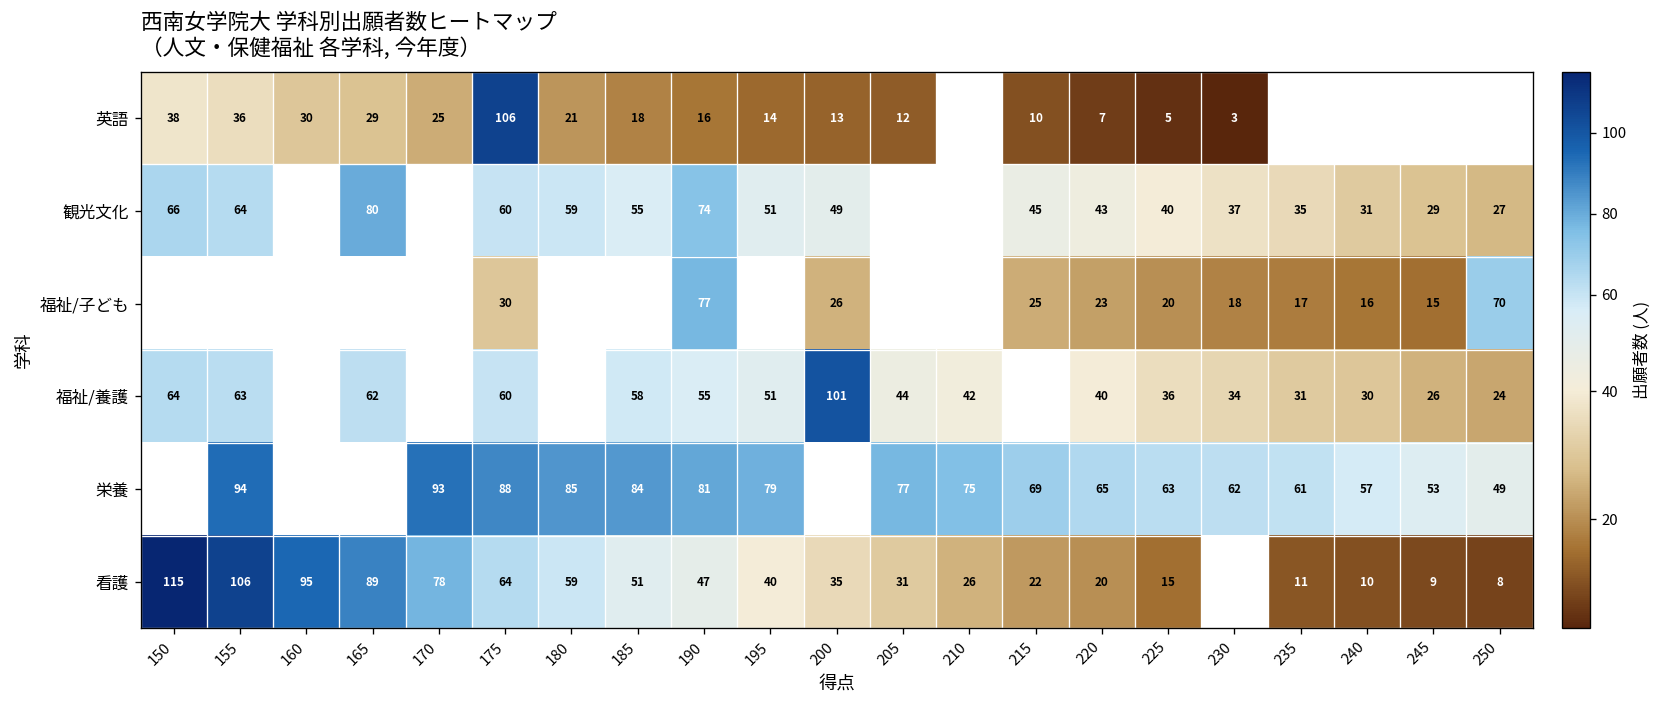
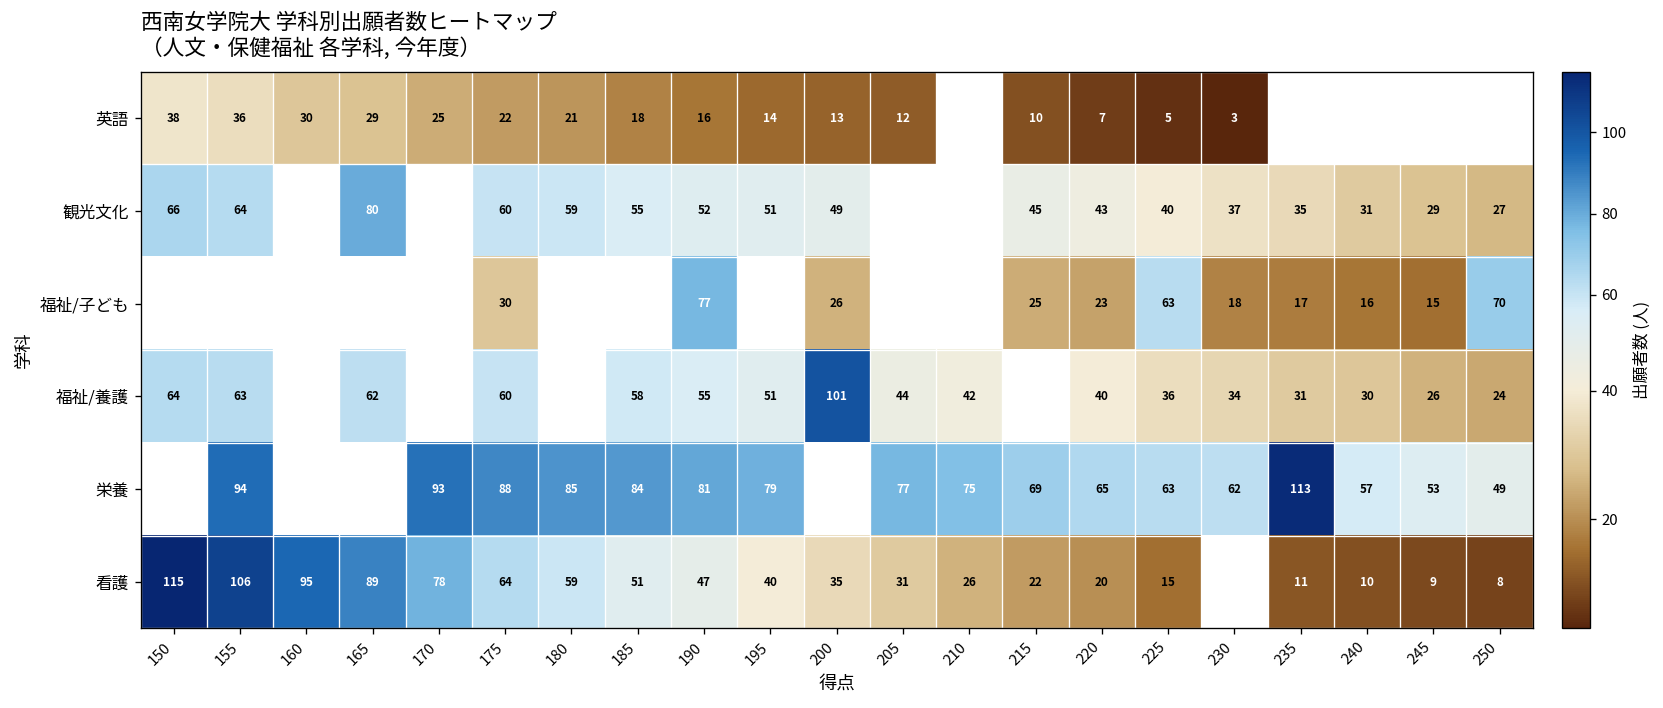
  {
    "英語": {
      "150": 38,
      "155": 36,
      "160": 30,
      "165": 29,
      "170": 25,
-     "175": 106,
+     "175": 22,
      "180": 21,
      "185": 18,
      "190": 16,
      "195": 14,
      "200": 13,
      "205": 12,
      "215": 10,
      "220": 7,
      "225": 5,
      "230": 3
    },
    "観光文化": {
      "150": 66,
      "155": 64,
      "165": 80,
      "175": 60,
      "180": 59,
      "185": 55,
-     "190": 74,
+     "190": 52,
      "195": 51,
      "200": 49,
      "215": 45,
      "220": 43,
      "225": 40,
      "230": 37,
      "235": 35,
      "240": 31,
      "245": 29,
      "250": 27
    },
    "福祉/子ども": {
      "175": 30,
      "190": 77,
      "200": 26,
      "215": 25,
      "220": 23,
-     "225": 20,
+     "225": 63,
      "230": 18,
      "235": 17,
      "240": 16,
      "245": 15,
      "250": 70
    },
    "福祉/養護": {
      "150": 64,
      "155": 63,
      "165": 62,
      "175": 60,
      "185": 58,
      "190": 55,
      "195": 51,
      "200": 101,
      "205": 44,
      "210": 42,
      "220": 40,
      "225": 36,
      "230": 34,
      "235": 31,
      "240": 30,
      "245": 26,
      "250": 24
    },
    "栄養": {
      "155": 94,
      "170": 93,
      "175": 88,
      "180": 85,
      "185": 84,
      "190": 81,
      "195": 79,
      "205": 77,
      "210": 75,
      "215": 69,
      "220": 65,
      "225": 63,
      "230": 62,
-     "235": 61,
+     "235": 113,
      "240": 57,
      "245": 53,
      "250": 49
    },
    "看護": {
      "150": 115,
      "155": 106,
      "160": 95,
      "165": 89,
      "170": 78,
      "175": 64,
      "180": 59,
      "185": 51,
      "190": 47,
      "195": 40,
      "200": 35,
      "205": 31,
      "210": 26,
      "215": 22,
      "220": 20,
      "225": 15,
      "235": 11,
      "240": 10,
      "245": 9,
      "250": 8
    }
  }
